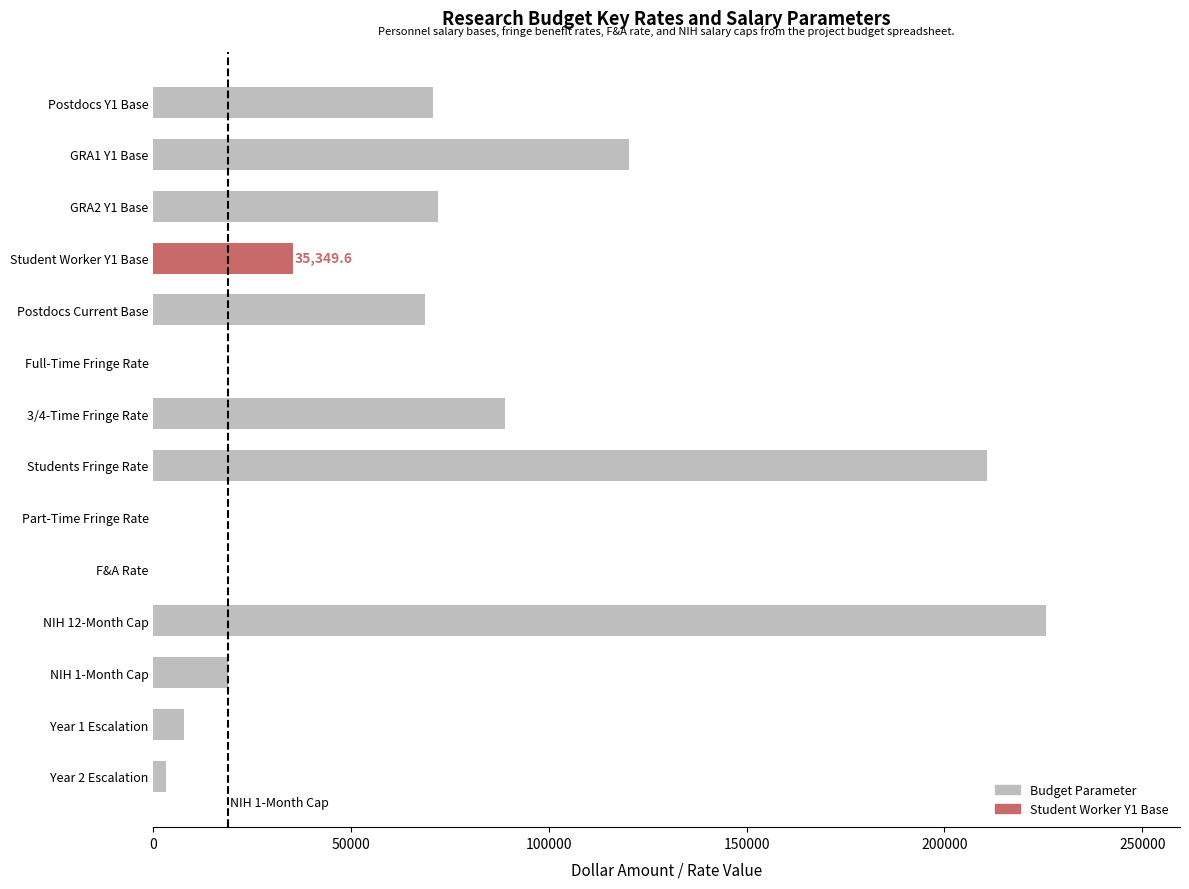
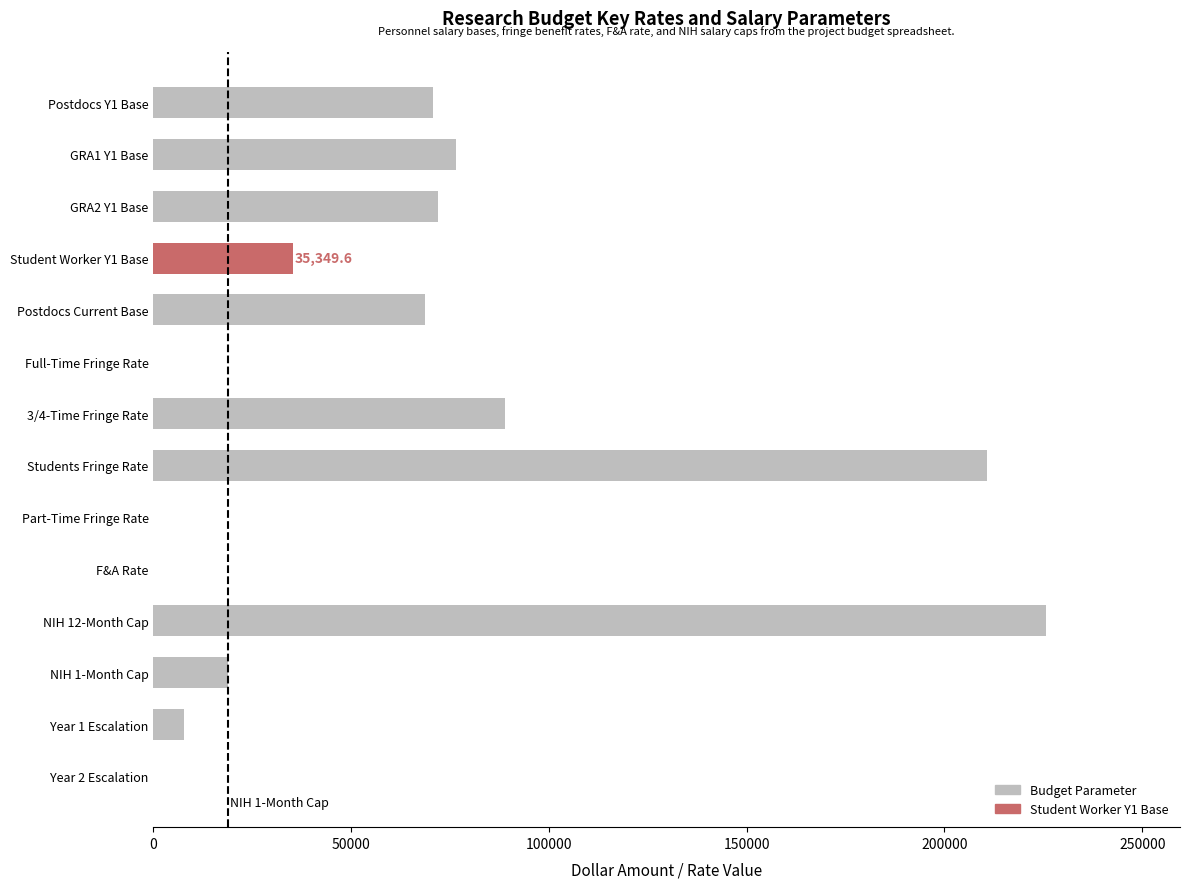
  {
    "Postdocs Y1 Base": 71000,
-   "GRA1 Y1 Base": 120000,
+   "GRA1 Y1 Base": 77000,
    "GRA2 Y1 Base": 72000,
    "Postdocs Current Base": 69000,
    "3/4-Time Fringe Rate": 89000,
    "Students Fringe Rate": 211000,
    "NIH 12-Month Cap": 226000,
    "NIH 1-Month Cap": 19000,
    "Year 1 Escalation": 8000,
-   "Year 2 Escalation": 3000
+   "Year 2 Escalation": 0
  }
